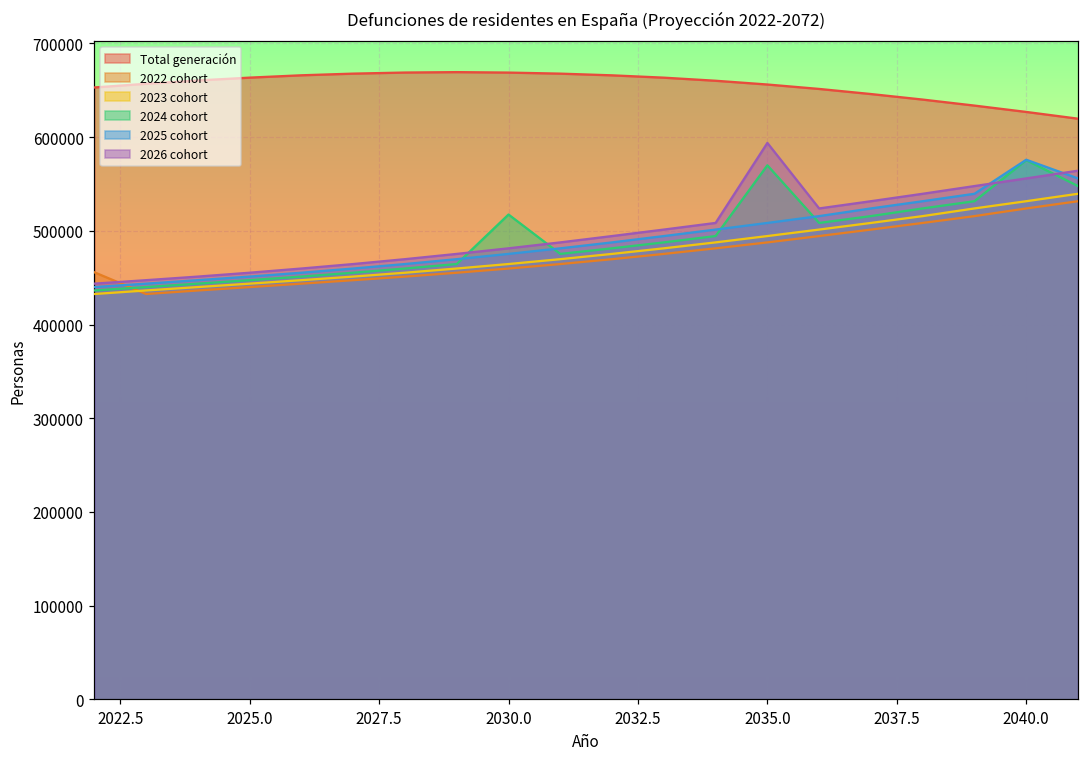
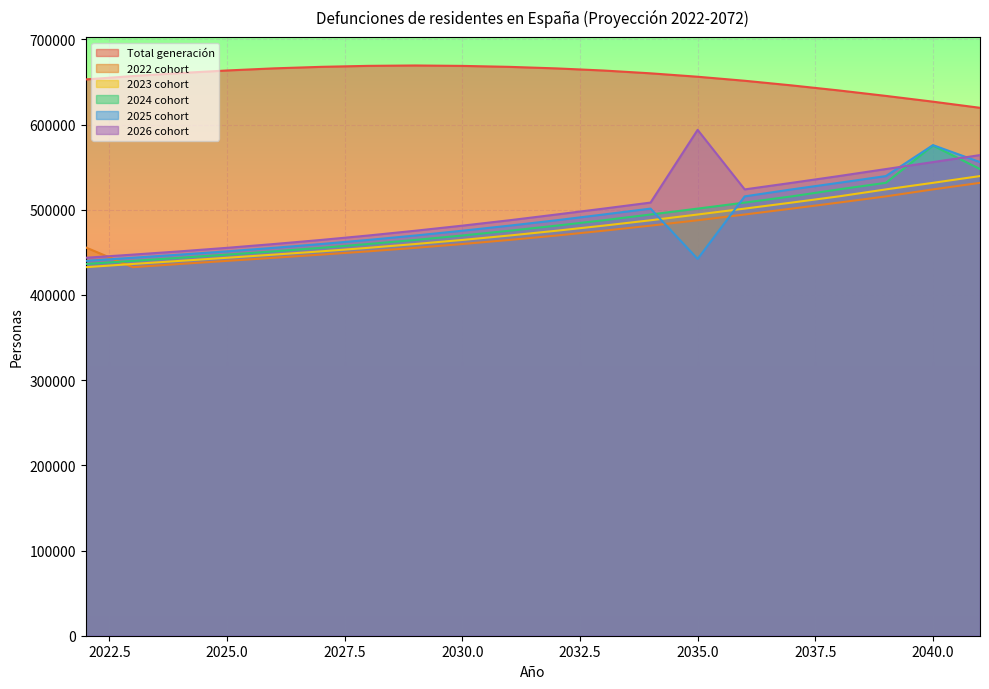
  {
    "2024 cohort": {
      "2025.0": 450000,
-     "2030.0": 520000,
-     "2035.0": 570000
+     "2030.0": 470000,
+     "2035.0": 500000
    },
    "2025 cohort": {
      "2025.0": 450000,
      "2030.0": 480000,
-     "2035.0": 510000
+     "2035.0": 440000
    },
    "2026 cohort": {
      "2025.0": 460000,
      "2030.0": 480000,
      "2035.0": 590000,
      "2040.0": 560000
    }
  }
